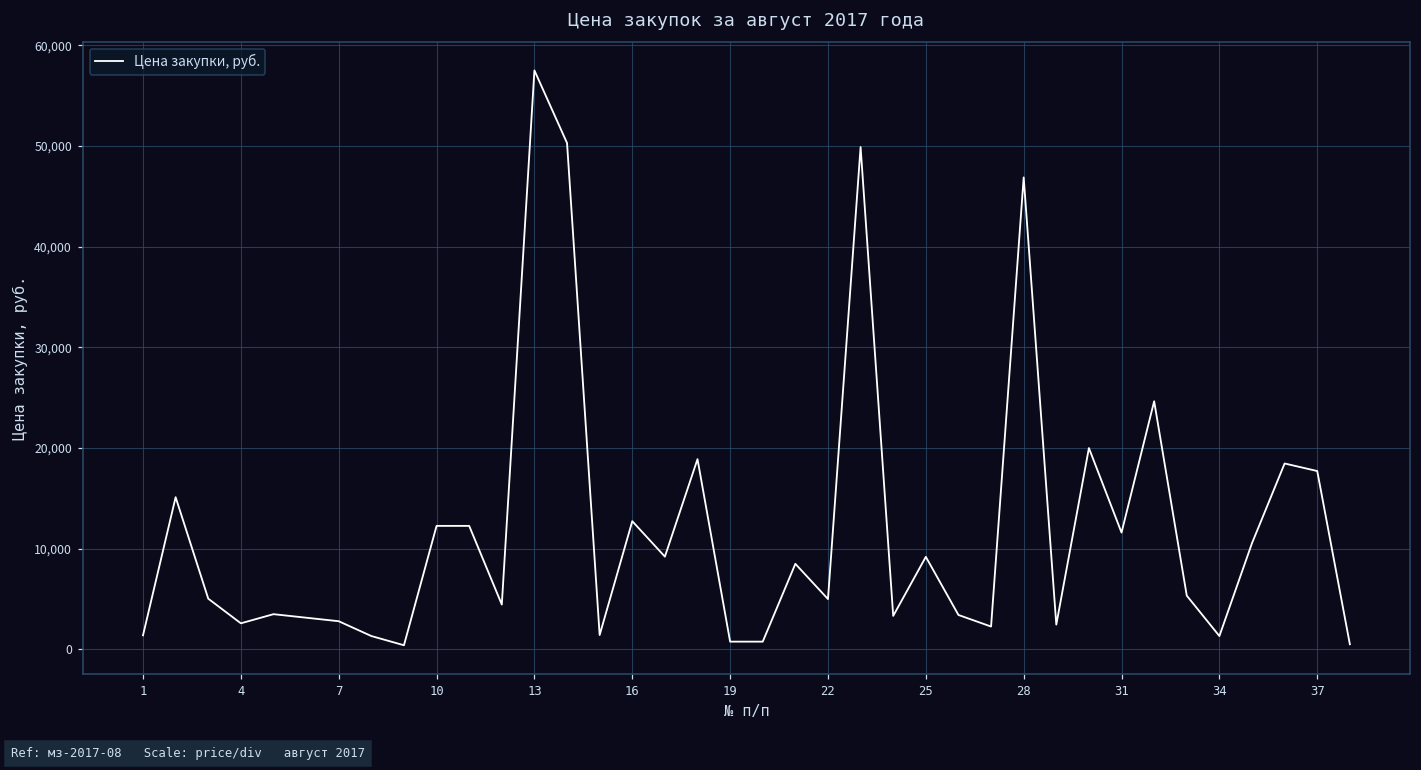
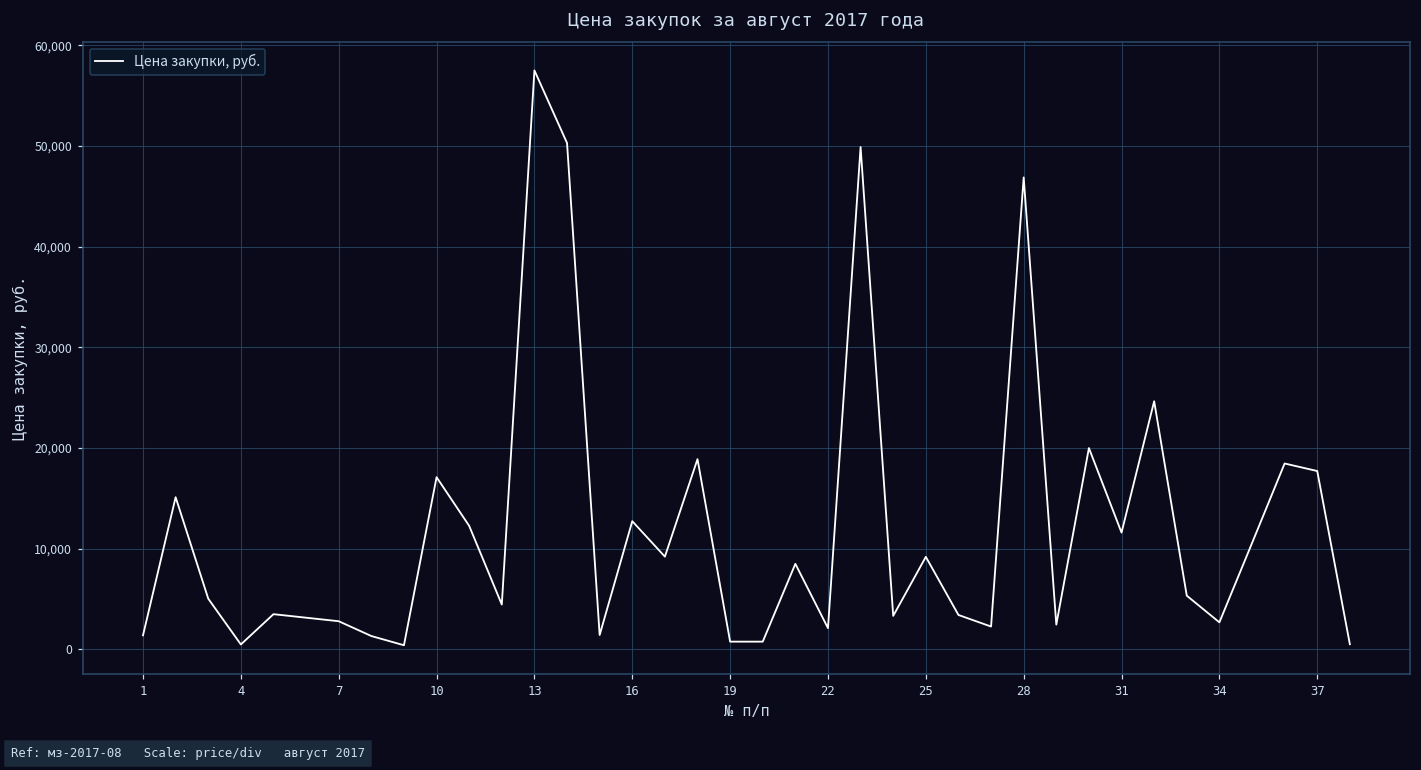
  {
    "1": "1,000",
-   "4": "3,000",
+   "4": "0",
    "7": "3,000",
-   "10": "12,000",
+   "10": "17,000",
    "13": "58,000",
    "16": "13,000",
    "19": "1,000",
-   "22": "5,000",
+   "22": "2,000",
    "25": "9,000",
    "28": "47,000",
    "31": "12,000",
-   "34": "1,000",
+   "34": "3,000",
    "37": "18,000"
  }
